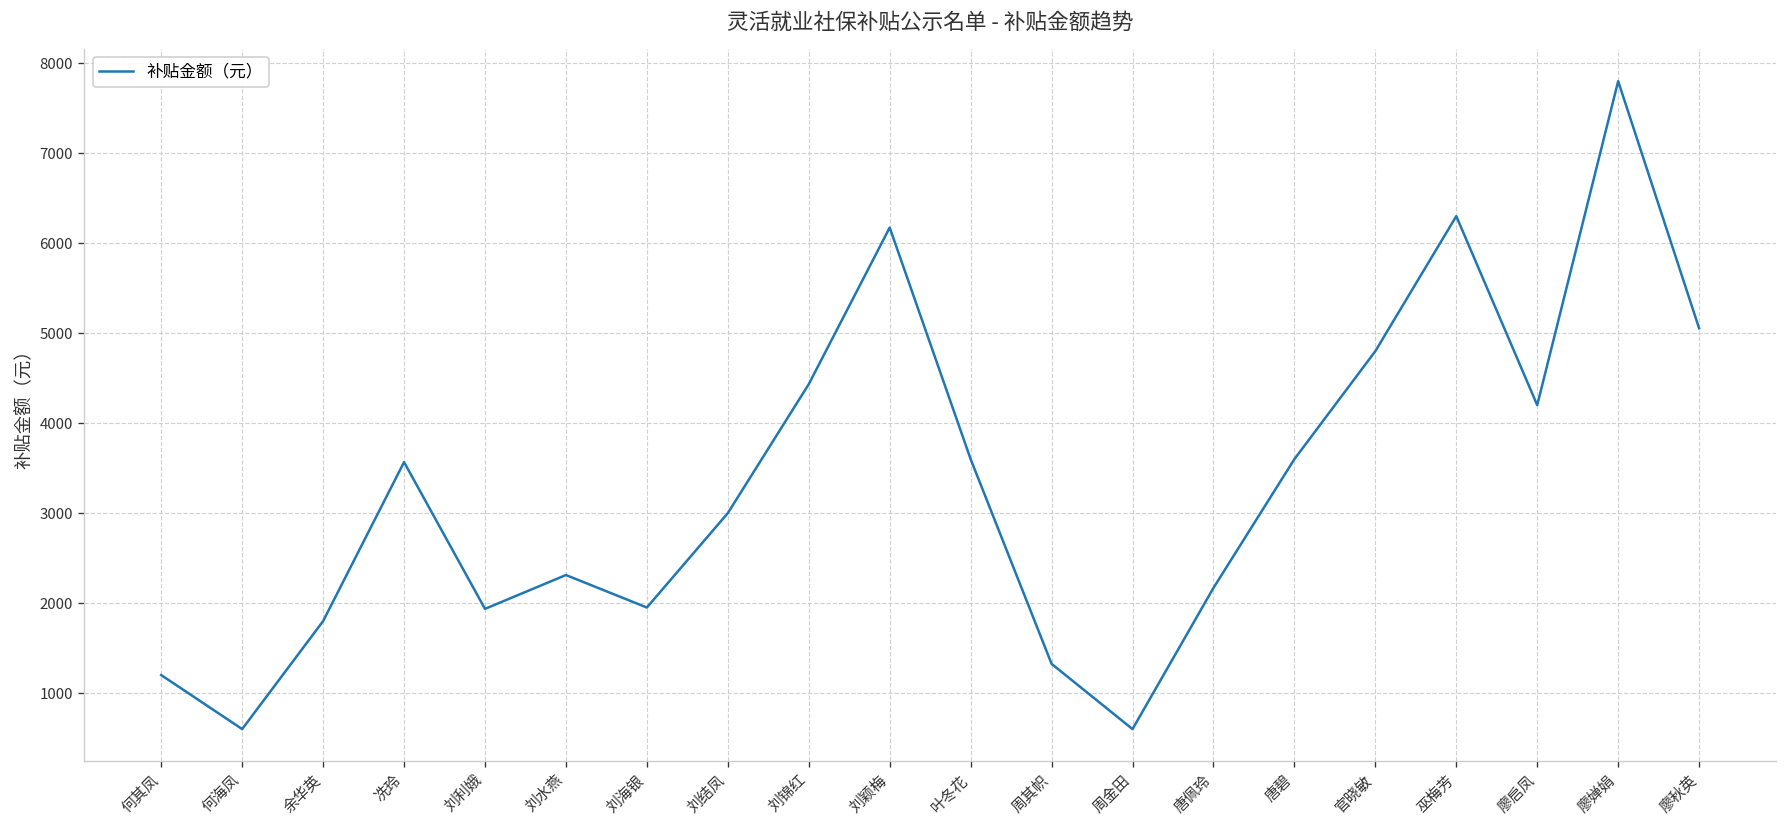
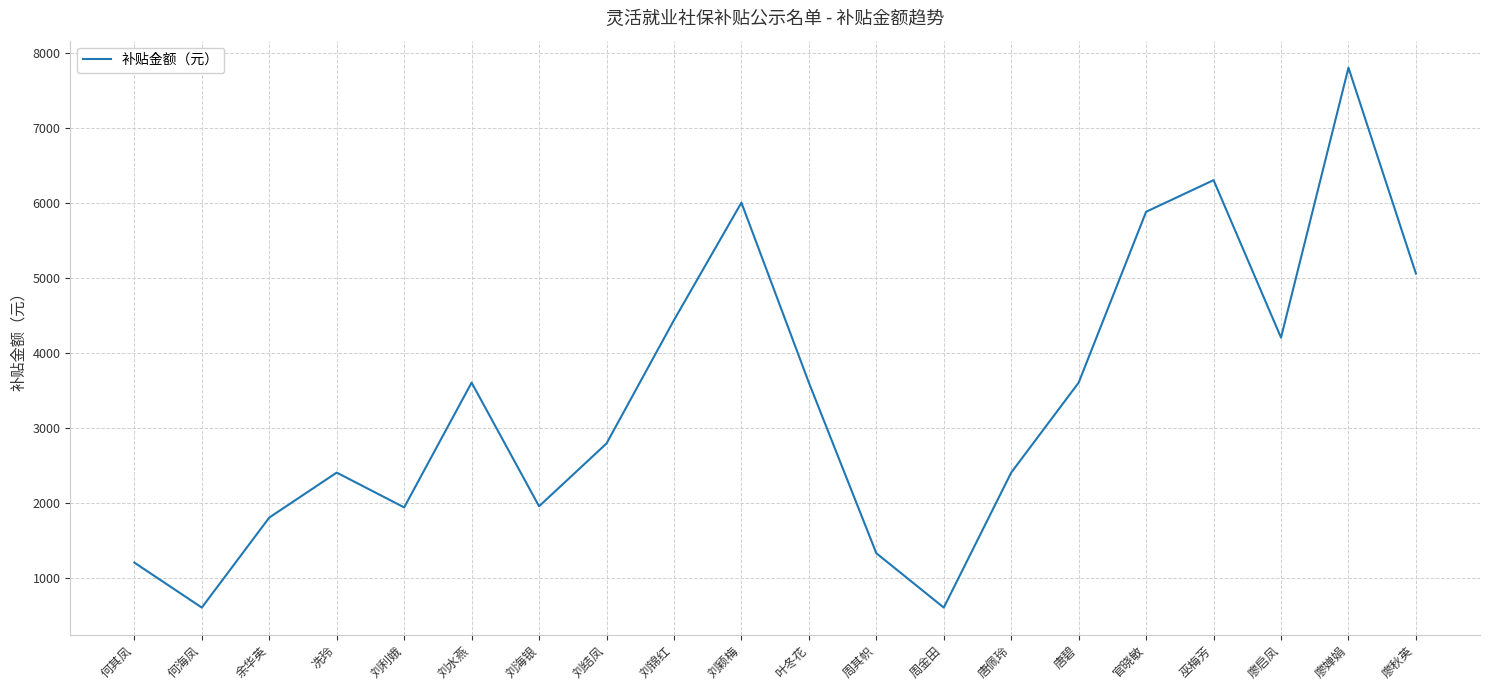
  {
    "何其凤": 1200,
    "何海凤": 600,
    "余华英": 1800,
-   "冼玲": 3600,
+   "冼玲": 2400,
    "刘利娥": 1900,
-   "刘水燕": 2300,
+   "刘水燕": 3600,
    "刘海银": 2000,
-   "刘结凤": 3000,
+   "刘结凤": 2800,
    "刘锦红": 4400,
-   "刘颖梅": 6200,
+   "刘颖梅": 6000,
    "叶冬花": 3600,
    "周其帜": 1300,
    "周金田": 600,
-   "唐佩玲": 2200,
+   "唐佩玲": 2400,
    "唐碧": 3600,
-   "官晓敏": 4800,
+   "官晓敏": 5900,
    "巫梅芳": 6300,
    "廖启凤": 4200,
    "廖婵娟": 7800,
    "廖秋英": 5100
  }
